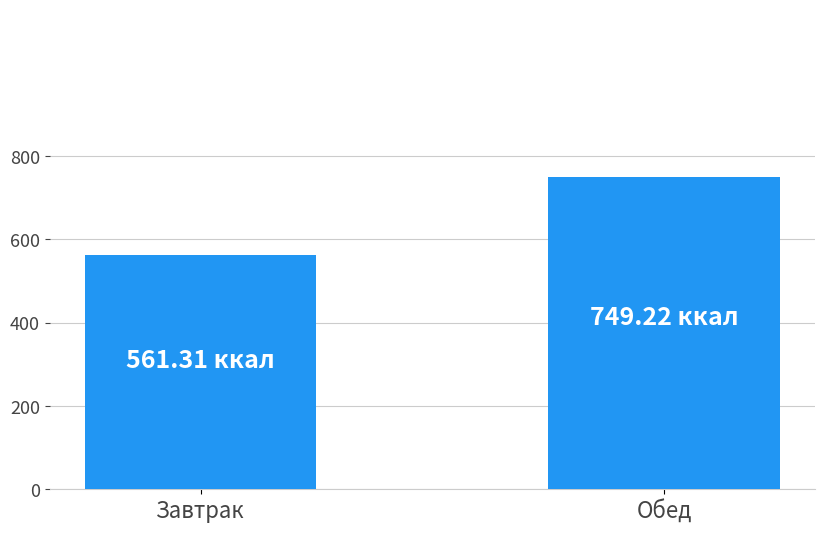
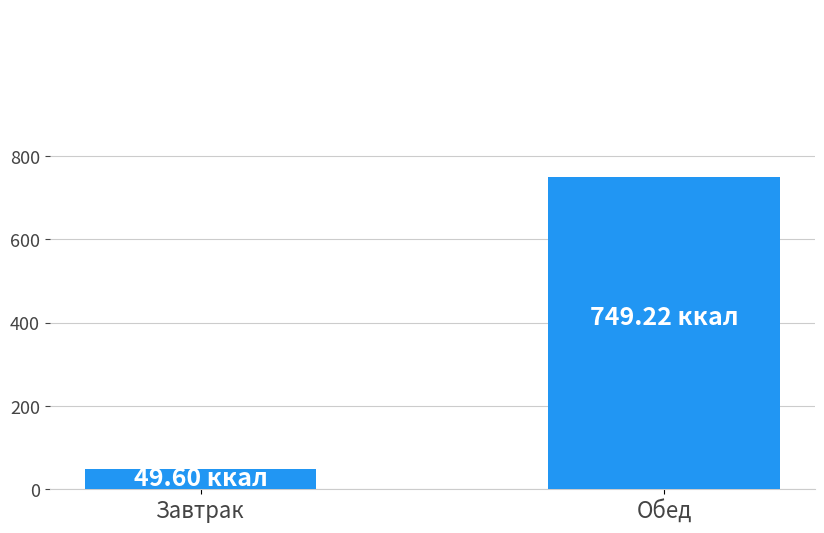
  {
-   "Завтрак": 561.31,
+   "Завтрак": 49.60,
    "Обед": 749.22
  }
